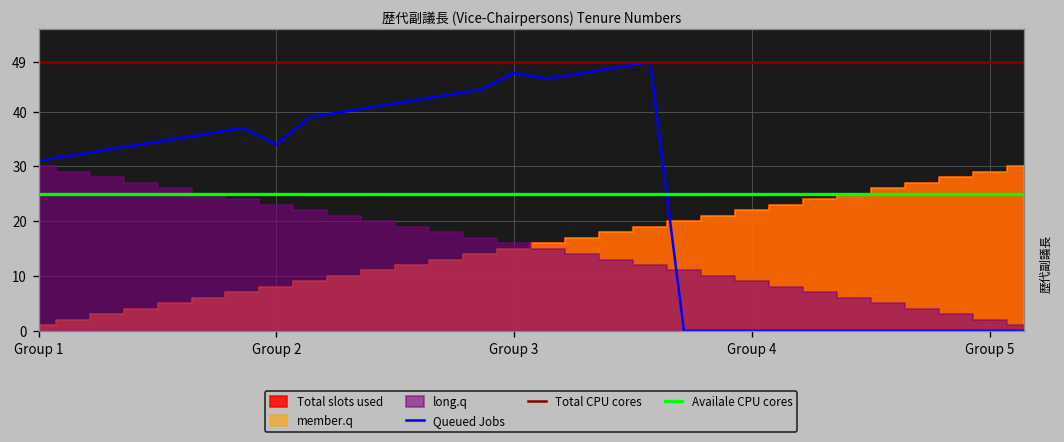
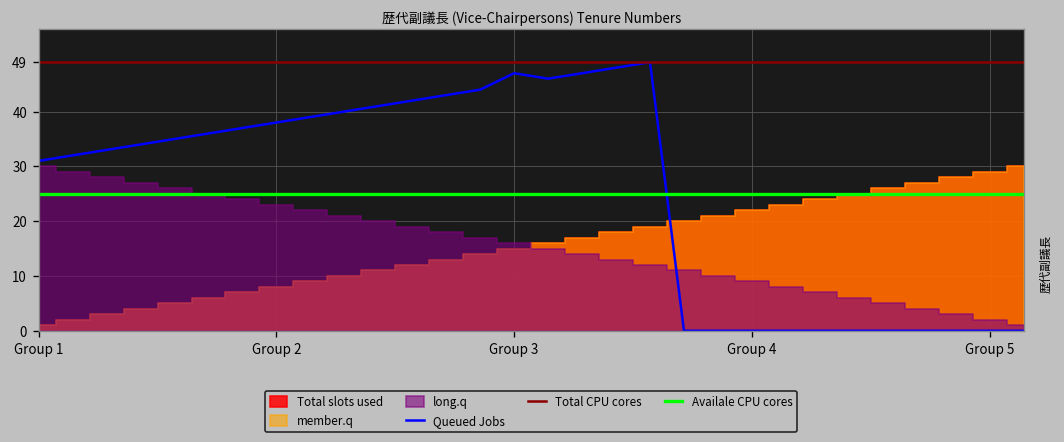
  {
    "Queued Jobs": {
      "Group 1": 31,
-     "Group 2": 34,
+     "Group 2": 38,
      "Group 3": 47,
      "Group 4": 0,
      "Group 5": 0
    },
    "Total CPU cores": {
      "Group 1": 49,
      "Group 2": 49,
      "Group 3": 49,
      "Group 4": 49,
      "Group 5": 49
    },
    "Availale CPU cores": {
      "Group 1": 25,
      "Group 2": 25,
      "Group 3": 25,
      "Group 4": 25,
      "Group 5": 25
    }
  }
